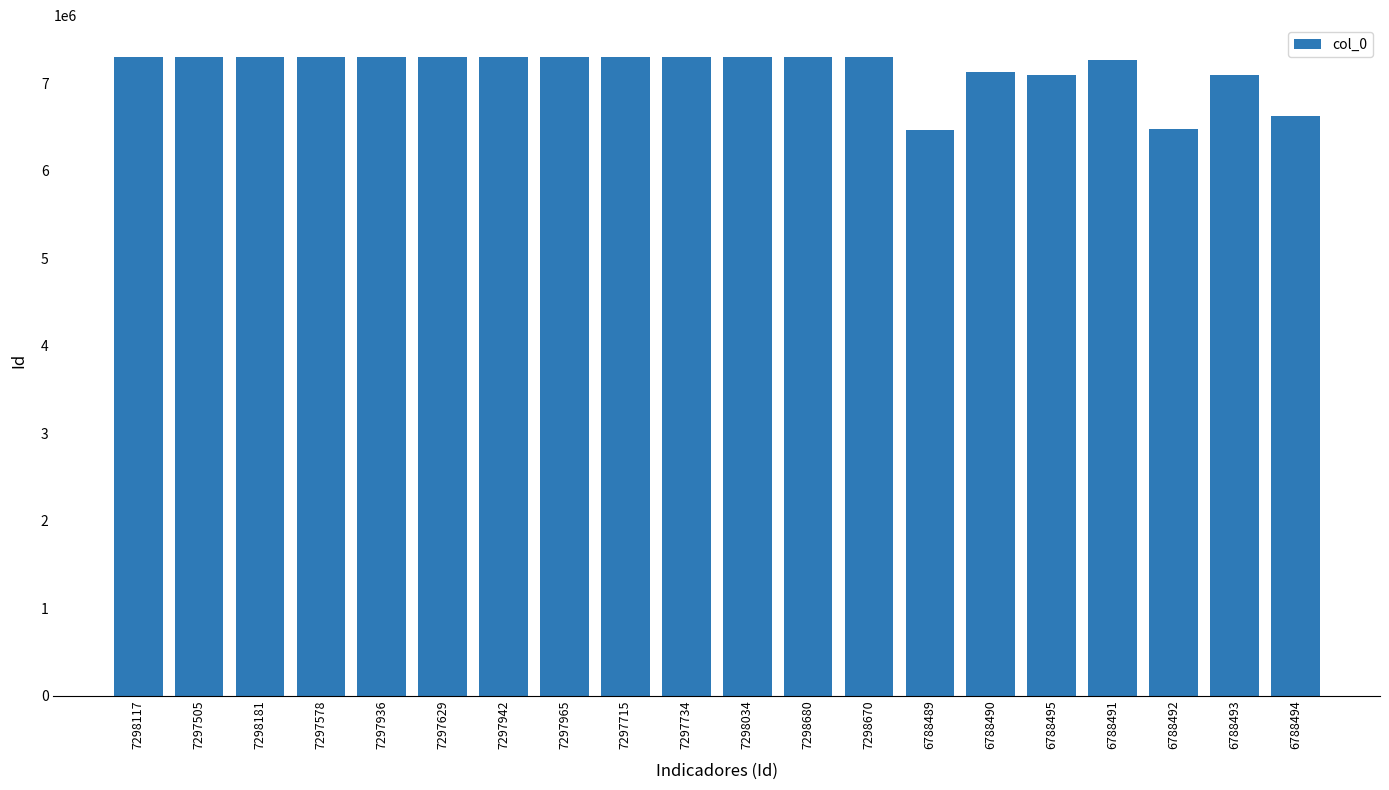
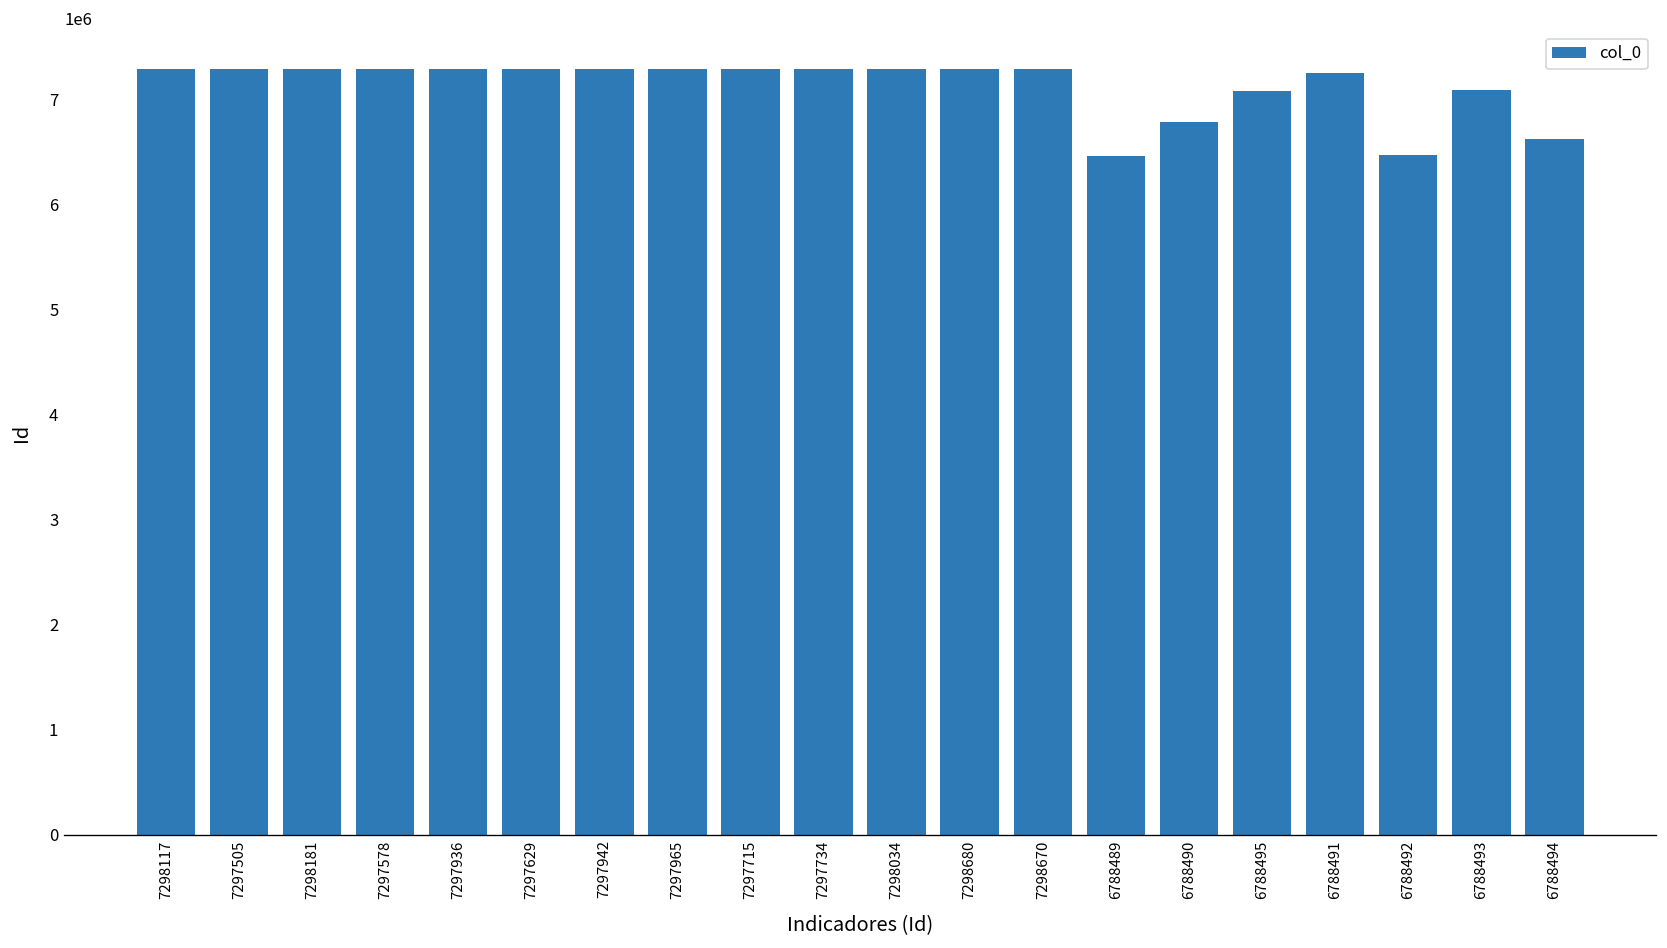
  {
    "7298117": 7300000,
    "7297505": 7300000,
    "7298181": 7300000,
    "7297578": 7300000,
    "7297936": 7300000,
    "7297629": 7300000,
    "7297942": 7300000,
    "7297965": 7300000,
    "7297715": 7300000,
    "7297734": 7300000,
    "7298034": 7300000,
    "7298680": 7300000,
    "7298670": 7300000,
    "6788489": 6500000,
-   "6788490": 7100000,
+   "6788490": 6800000,
    "6788495": 7100000,
    "6788491": 7300000,
    "6788492": 6500000,
    "6788493": 7100000,
    "6788494": 6600000
  }
